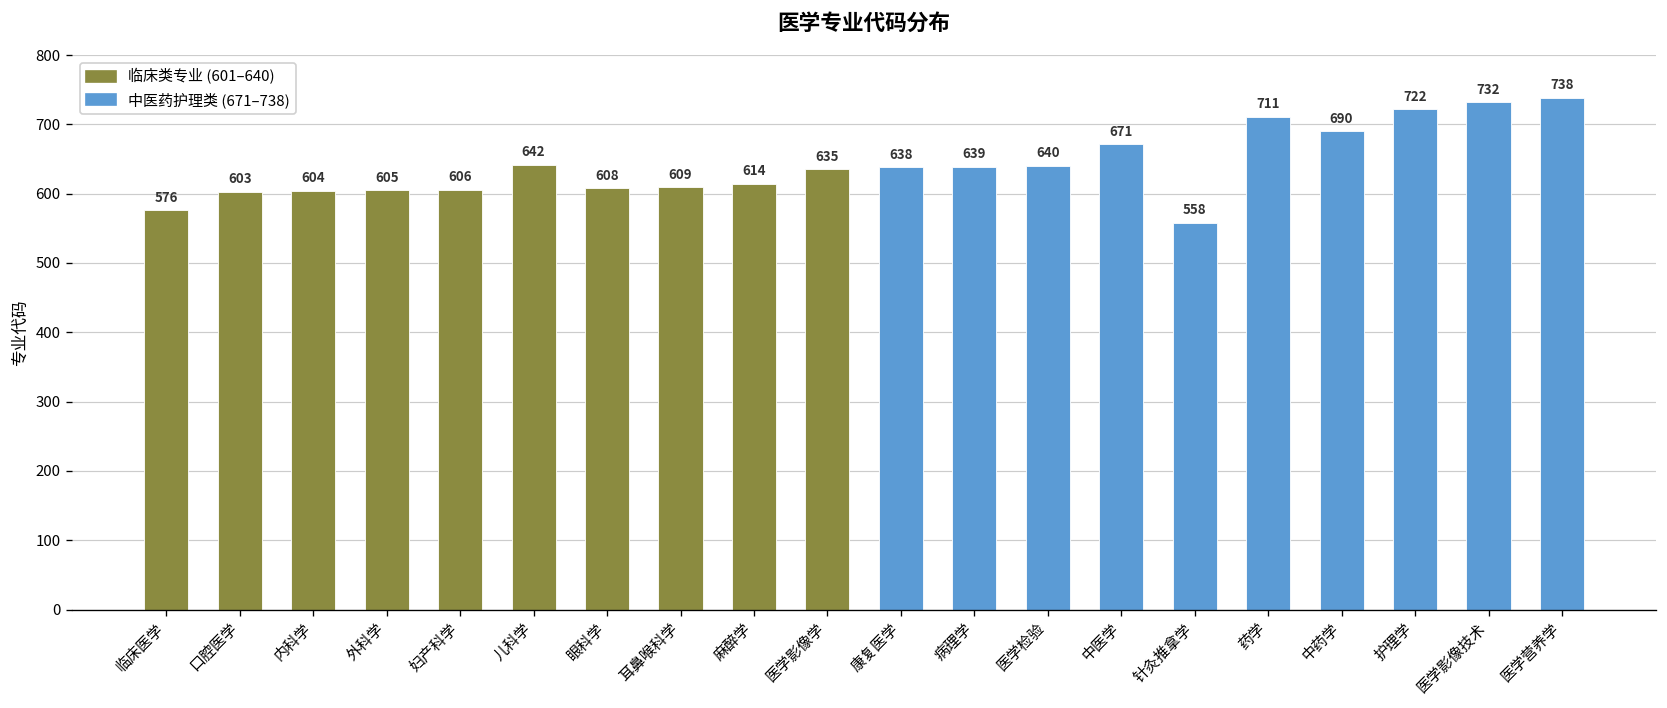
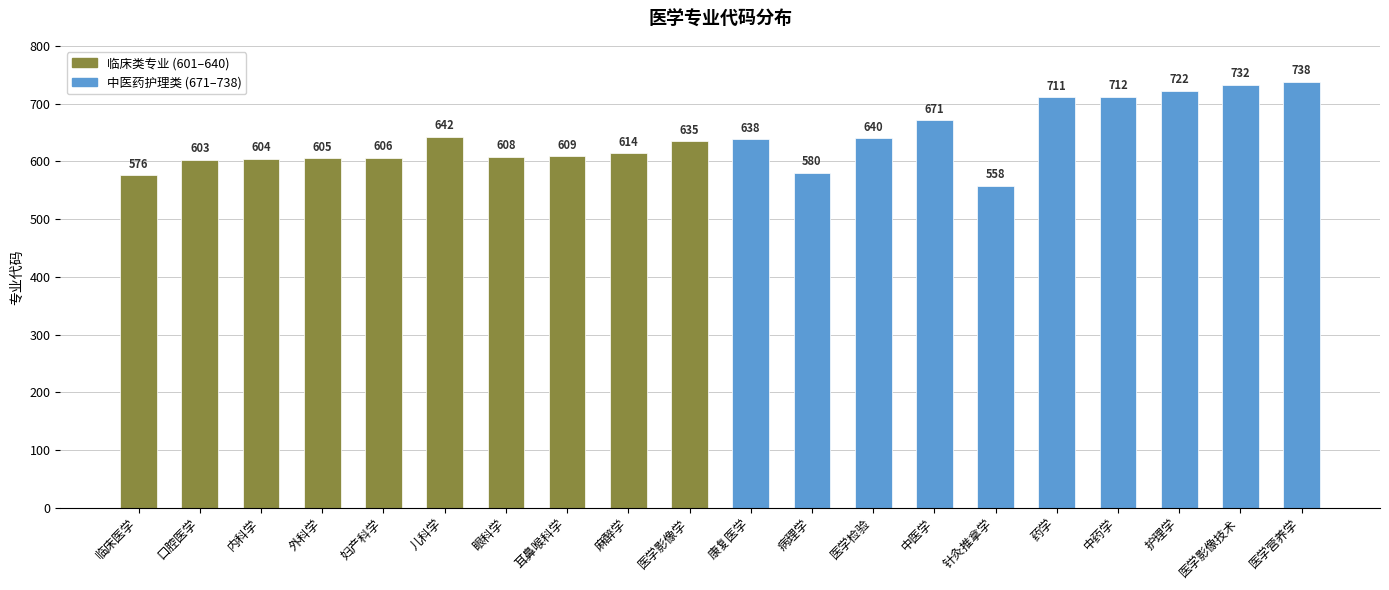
  {
    "临床医学": 576,
    "口腔医学": 603,
    "内科学": 604,
    "外科学": 605,
    "妇产科学": 606,
    "儿科学": 642,
    "眼科学": 608,
    "耳鼻喉科学": 609,
    "麻醉学": 614,
    "医学影像学": 635,
    "康复医学": 638,
-   "病理学": 639,
+   "病理学": 580,
    "医学检验": 640,
    "中医学": 671,
    "针灸推拿学": 558,
    "药学": 711,
-   "中药学": 690,
+   "中药学": 712,
    "护理学": 722,
    "医学影像技术": 732,
    "医学营养学": 738
  }
